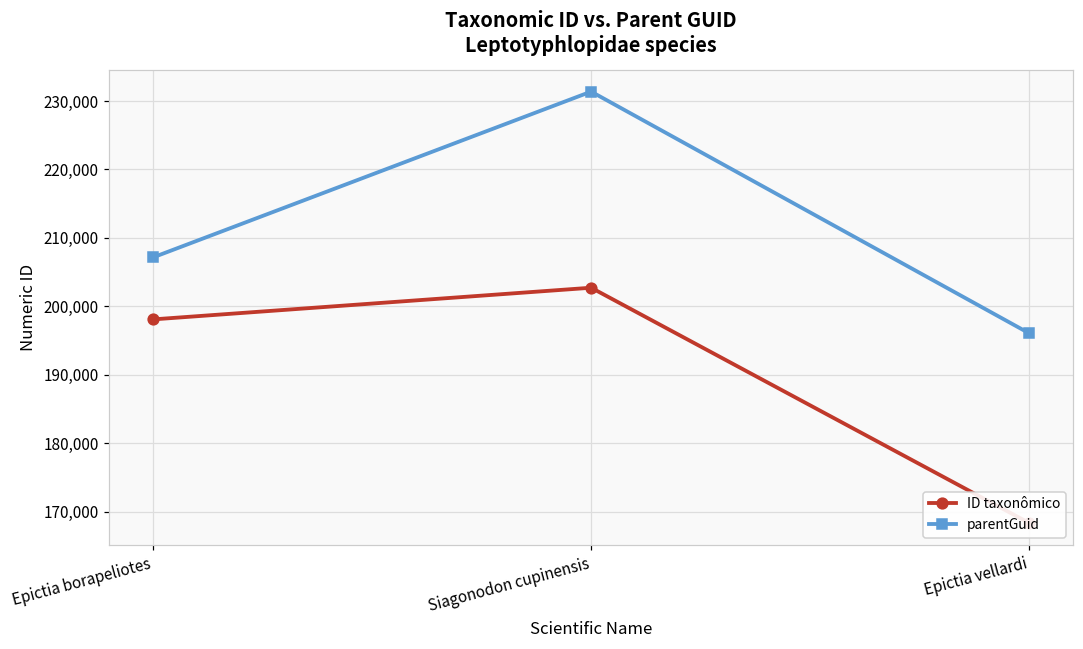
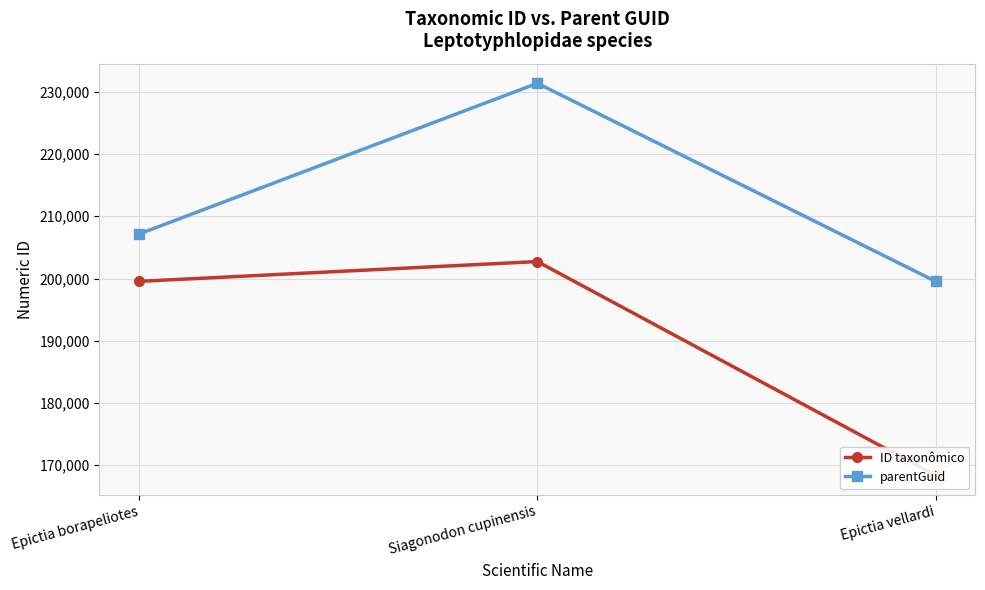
  {
    "ID taxonômico": {
-     "Epictia borapeliotes": "198,000",
+     "Epictia borapeliotes": "200,000",
      "Siagonodon cupinensis": "203,000"
    },
    "parentGuid": {
      "Epictia borapeliotes": "207,000",
      "Siagonodon cupinensis": "231,000",
-     "Epictia vellardi": "196,000"
+     "Epictia vellardi": "200,000"
    }
  }
